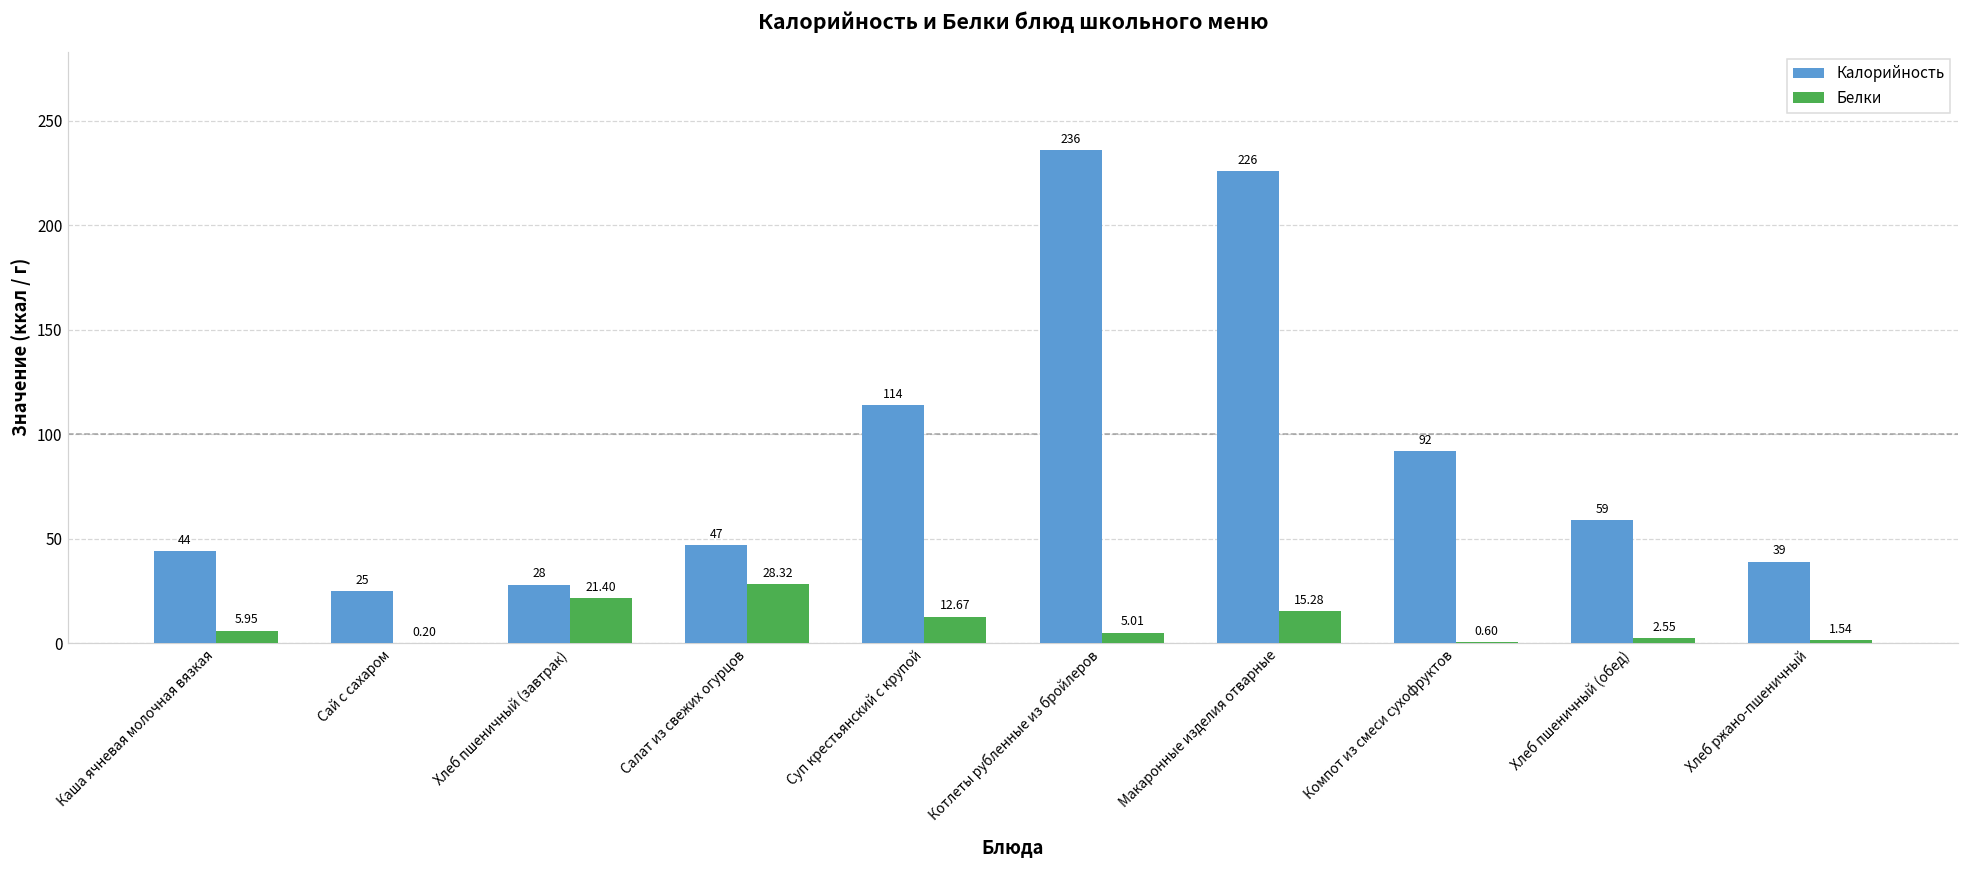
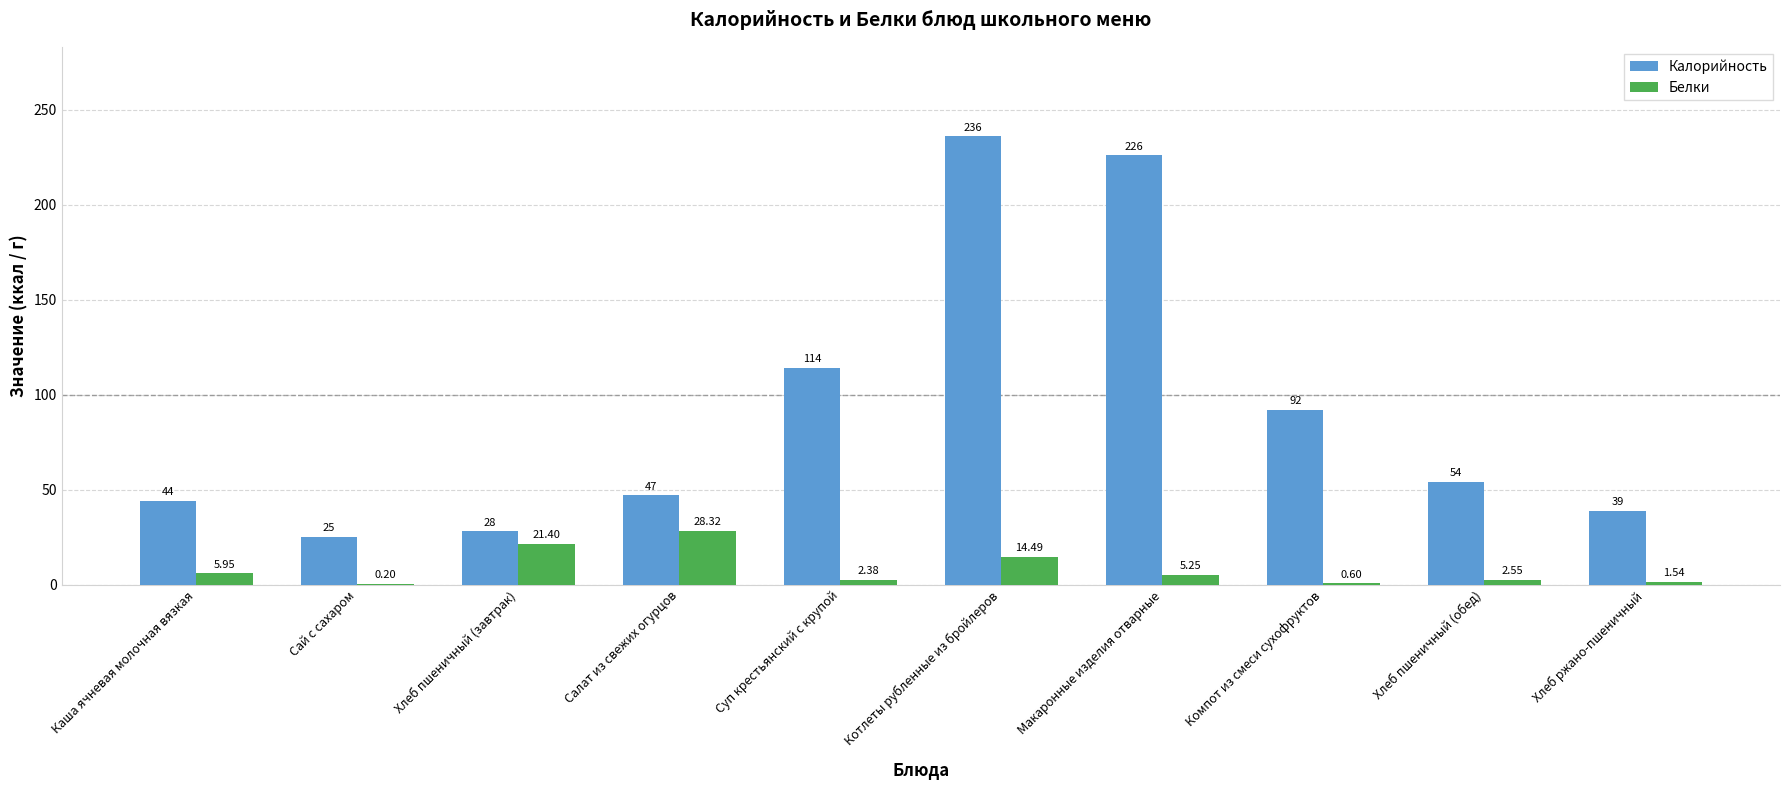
  {
    "Калорийность": {
      "Каша ячневая молочная вязкая": 44,
      "Сай с сахаром": 25,
      "Хлеб пшеничный (завтрак)": 28,
      "Салат из свежих огурцов": 47,
      "Суп крестьянский с крупой": 114,
      "Котлеты рубленные из бройлеров": 236,
      "Макаронные изделия отварные": 226,
      "Компот из смеси сухофруктов": 92,
-     "Хлеб пшеничный (обед)": 59,
+     "Хлеб пшеничный (обед)": 54,
      "Хлеб ржано-пшеничный": 39
    },
    "Белки": {
      "Каша ячневая молочная вязкая": 5.95,
      "Сай с сахаром": 0.20,
      "Хлеб пшеничный (завтрак)": 21.40,
      "Салат из свежих огурцов": 28.32,
-     "Суп крестьянский с крупой": 12.67,
-     "Котлеты рубленные из бройлеров": 5.01,
-     "Макаронные изделия отварные": 15.28,
+     "Суп крестьянский с крупой": 2.38,
+     "Котлеты рубленные из бройлеров": 14.49,
+     "Макаронные изделия отварные": 5.25,
      "Компот из смеси сухофруктов": 0.60,
      "Хлеб пшеничный (обед)": 2.55,
      "Хлеб ржано-пшеничный": 1.54
    }
  }
